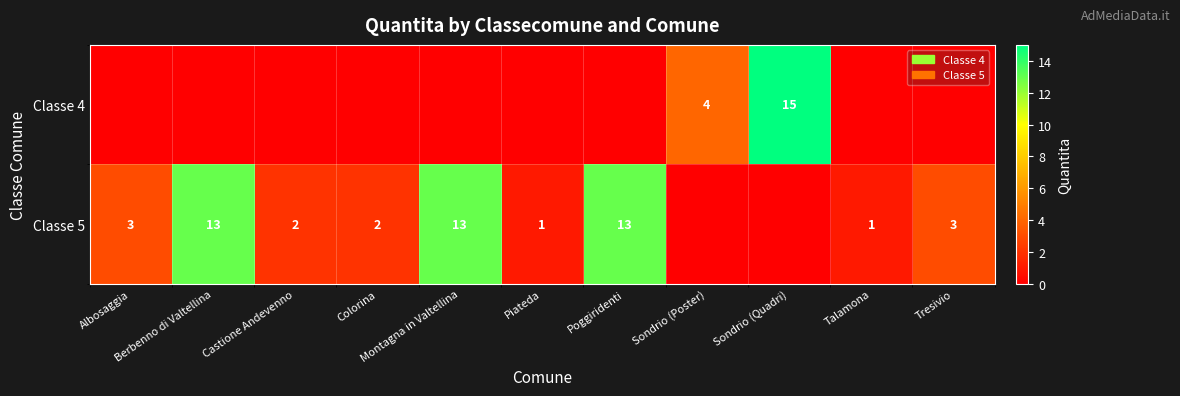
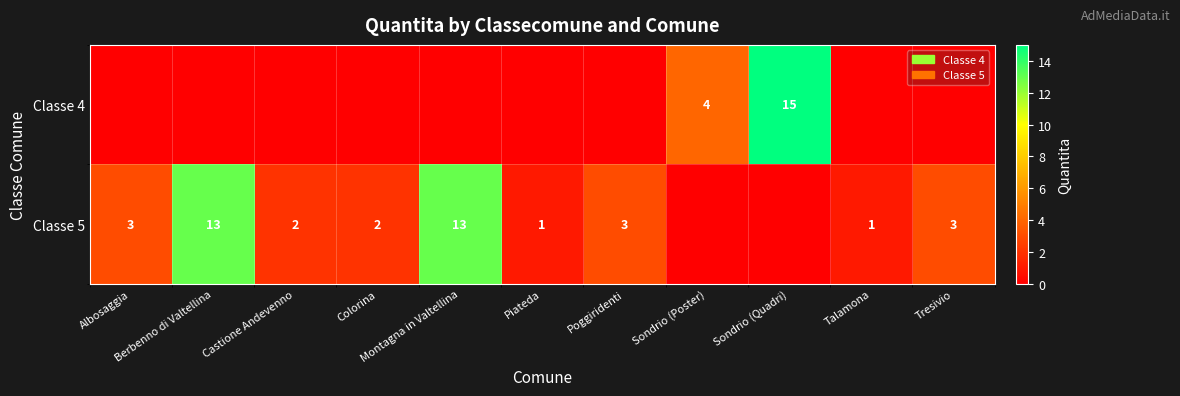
  {
    "Classe 4": {
      "Sondrio (Poster)": 4,
      "Sondrio (Quadri)": 15
    },
    "Classe 5": {
      "Albosaggia": 3,
      "Berbenno di Valtellina": 13,
      "Castione Andevenno": 2,
      "Colorina": 2,
      "Montagna in Valtellina": 13,
      "Piateda": 1,
-     "Poggiridenti": 13,
+     "Poggiridenti": 3,
      "Talamona": 1,
      "Tresivio": 3
    }
  }
